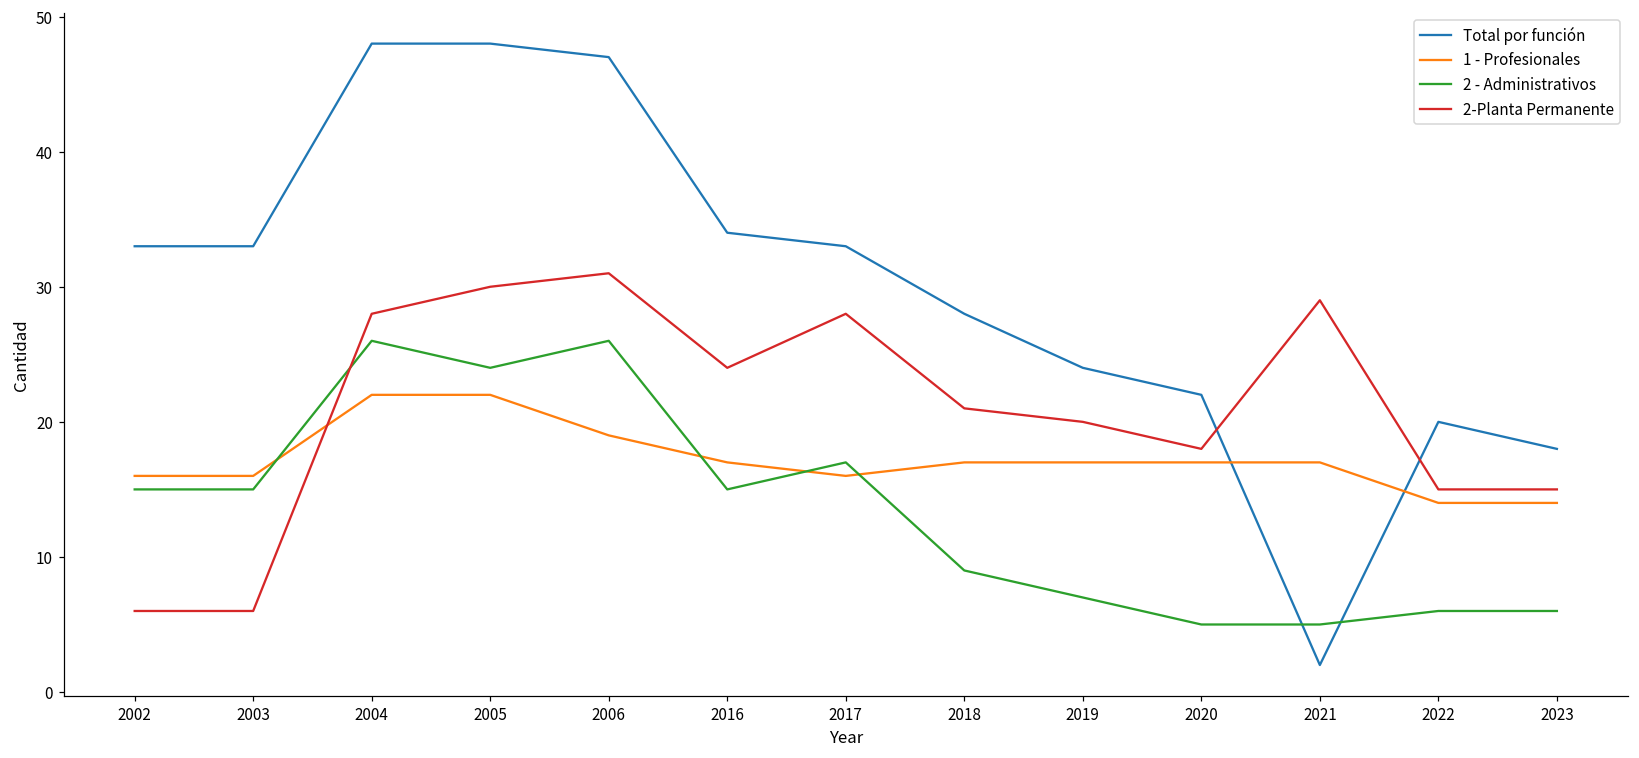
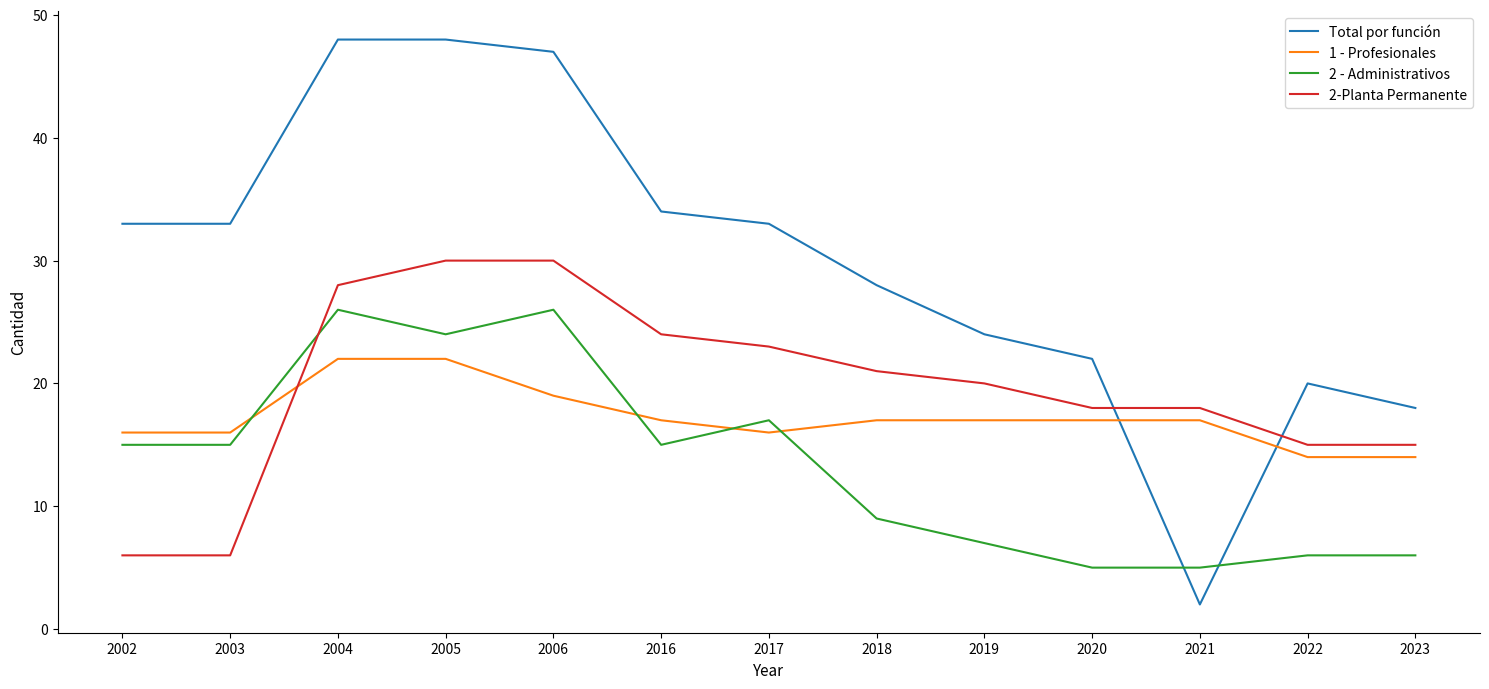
  {
    "Total por función": {
      "2002": 33,
      "2003": 33,
      "2004": 48,
      "2005": 48,
      "2006": 47,
      "2016": 34,
      "2017": 33,
      "2018": 28,
      "2019": 24,
      "2020": 22,
      "2021": 2,
      "2022": 20,
      "2023": 18
    },
    "1 - Profesionales": {
      "2002": 16,
      "2003": 16,
      "2004": 22,
      "2005": 22,
      "2006": 19,
      "2016": 17,
      "2017": 16,
      "2018": 17,
      "2019": 17,
      "2020": 17,
      "2021": 17,
      "2022": 14,
      "2023": 14
    },
    "2 - Administrativos": {
      "2002": 15,
      "2003": 15,
      "2004": 26,
      "2005": 24,
      "2006": 26,
      "2016": 15,
      "2017": 17,
      "2018": 9,
      "2019": 7,
      "2020": 5,
      "2021": 5,
      "2022": 6,
      "2023": 6
    },
    "2-Planta Permanente": {
      "2002": 6,
      "2003": 6,
      "2004": 28,
      "2005": 30,
-     "2006": 31,
+     "2006": 30,
      "2016": 24,
-     "2017": 28,
+     "2017": 23,
      "2018": 21,
      "2019": 20,
      "2020": 18,
-     "2021": 29,
+     "2021": 18,
      "2022": 15,
      "2023": 15
    }
  }
